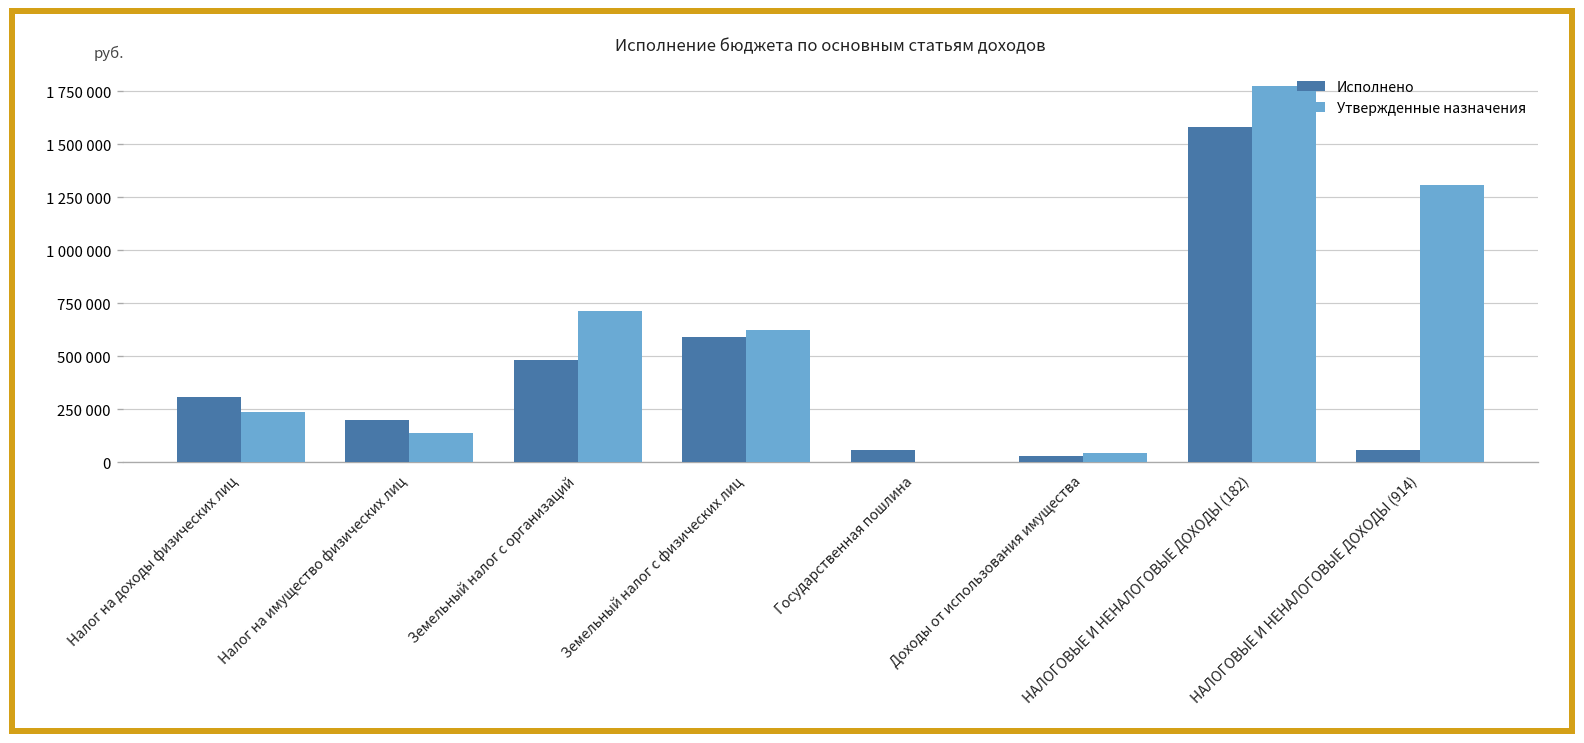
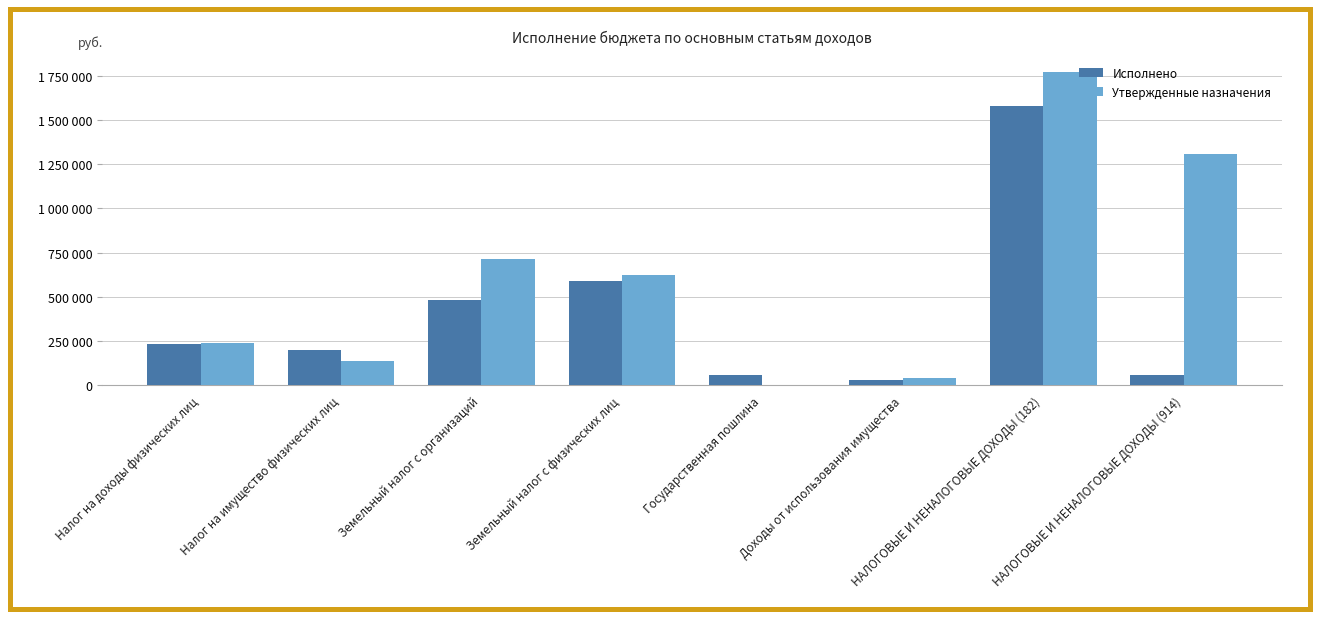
  {
    "Исполнено": {
-     "Налог на доходы физических лиц": 310000,
+     "Налог на доходы физических лиц": 230000,
      "Налог на имущество физических лиц": 200000,
      "Земельный налог с организаций": 480000,
      "Земельный налог с физических лиц": 590000,
      "Государственная пошлина": 60000,
      "Доходы от использования имущества": 30000,
      "НАЛОГОВЫЕ И НЕНАЛОГОВЫЕ ДОХОДЫ (182)": 1580000,
      "НАЛОГОВЫЕ И НЕНАЛОГОВЫЕ ДОХОДЫ (914)": 60000
    },
    "Утвержденные назначения": {
      "Налог на доходы физических лиц": 240000,
      "Налог на имущество физических лиц": 140000,
      "Земельный налог с организаций": 720000,
      "Земельный налог с физических лиц": 620000,
      "Доходы от использования имущества": 40000,
      "НАЛОГОВЫЕ И НЕНАЛОГОВЫЕ ДОХОДЫ (182)": 1780000,
      "НАЛОГОВЫЕ И НЕНАЛОГОВЫЕ ДОХОДЫ (914)": 1310000
    }
  }
